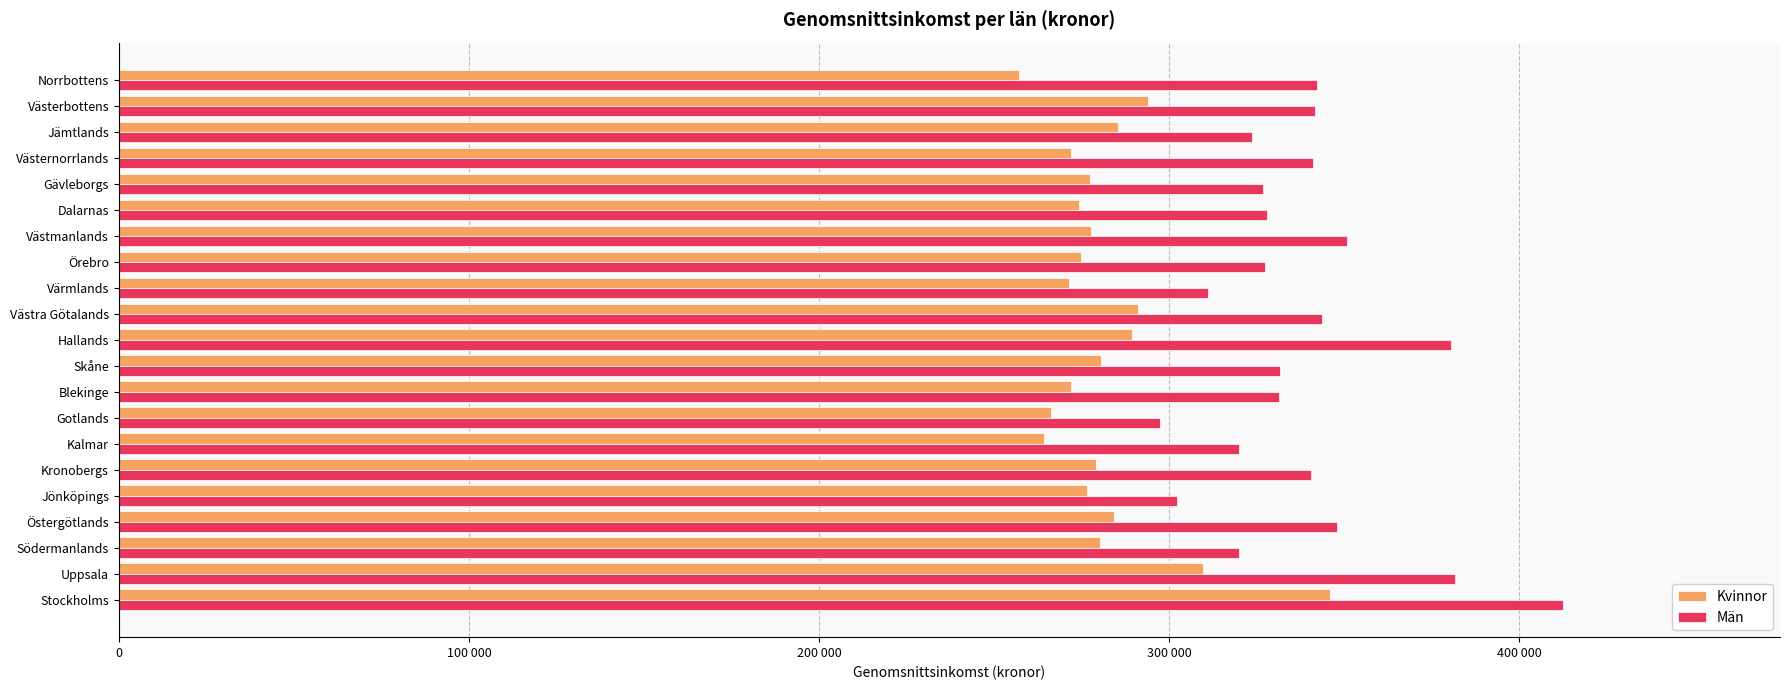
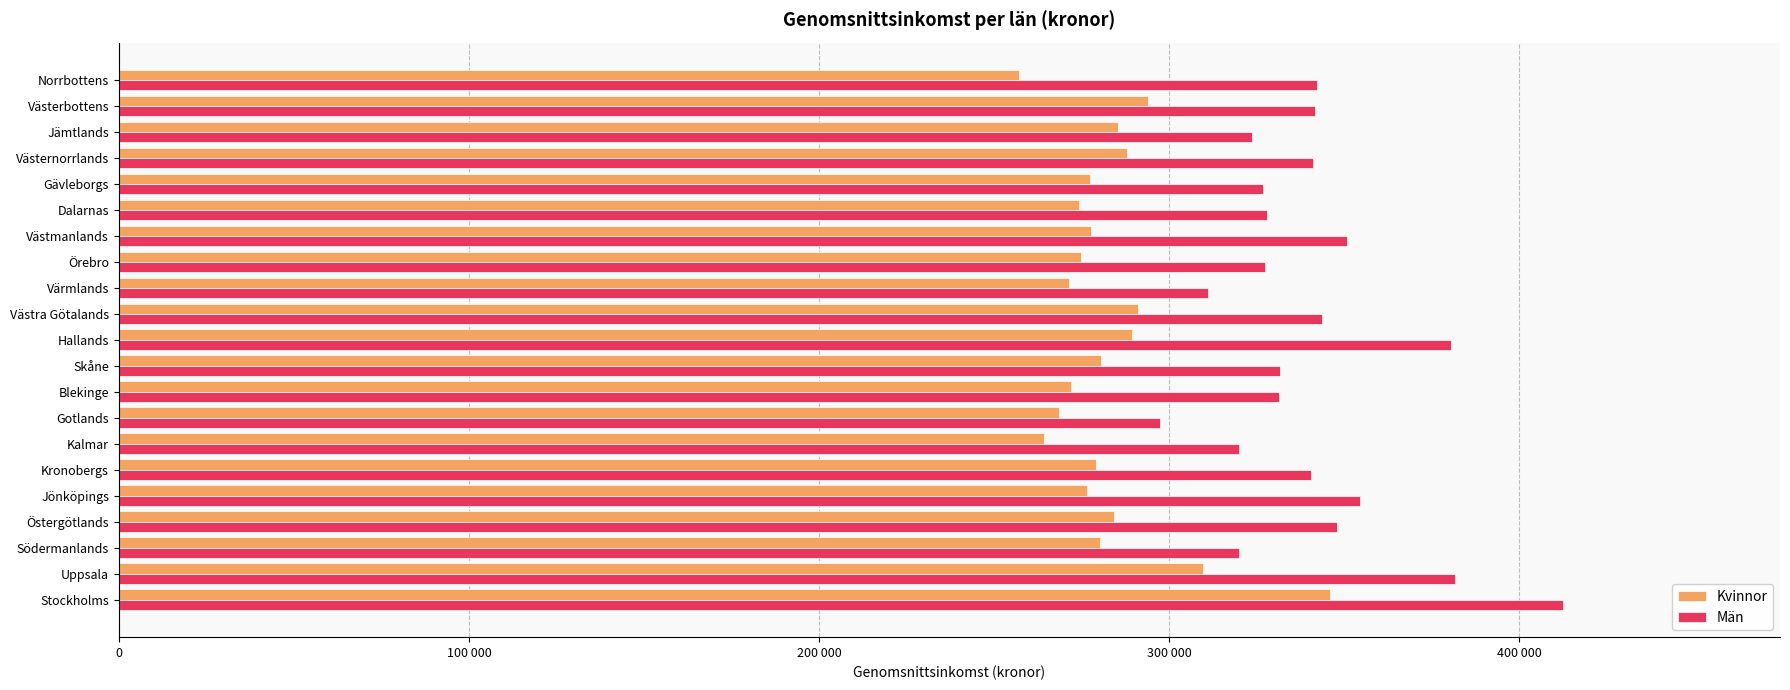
  {
    "Kvinnor": {
      "Norrbottens": 257000,
      "Västerbottens": 294000,
      "Jämtlands": 285000,
-     "Västernorrlands": 272000,
+     "Västernorrlands": 288000,
      "Gävleborgs": 277000,
      "Dalarnas": 274000,
      "Västmanlands": 278000,
      "Örebro": 275000,
      "Värmlands": 271000,
      "Västra Götalands": 291000,
      "Hallands": 290000,
      "Skåne": 281000,
      "Blekinge": 272000,
-     "Gotlands": 266000,
+     "Gotlands": 269000,
      "Kalmar": 264000,
      "Kronobergs": 279000,
      "Jönköpings": 277000,
      "Östergötlands": 284000,
      "Södermanlands": 280000,
      "Uppsala": 310000,
      "Stockholms": 346000
    },
    "Män": {
      "Norrbottens": 342000,
      "Västerbottens": 342000,
      "Jämtlands": 324000,
      "Västernorrlands": 341000,
      "Gävleborgs": 327000,
      "Dalarnas": 328000,
      "Västmanlands": 351000,
      "Örebro": 327000,
      "Värmlands": 311000,
      "Västra Götalands": 344000,
      "Hallands": 381000,
      "Skåne": 332000,
      "Blekinge": 331000,
      "Gotlands": 297000,
      "Kalmar": 320000,
      "Kronobergs": 341000,
-     "Jönköpings": 302000,
+     "Jönköpings": 355000,
      "Östergötlands": 348000,
      "Södermanlands": 320000,
      "Uppsala": 382000,
      "Stockholms": 413000
    }
  }
